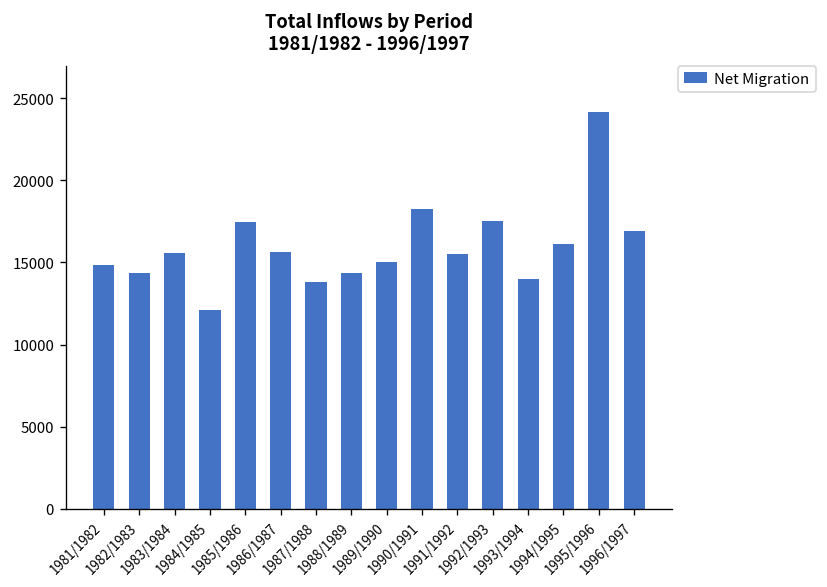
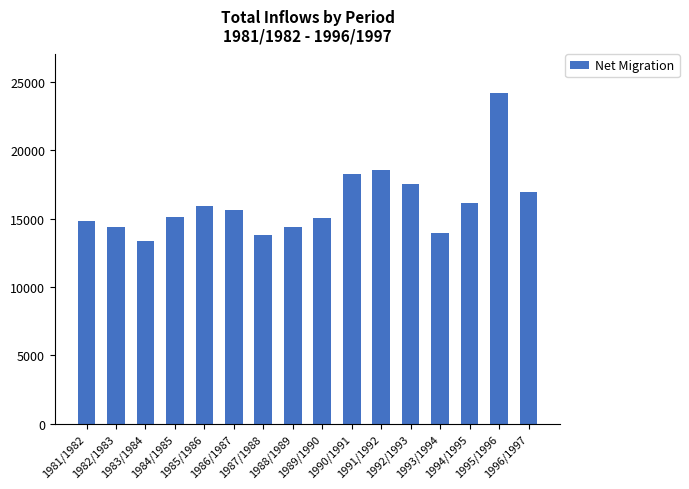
  {
    "1981/1982": 14800,
    "1982/1983": 14400,
-   "1983/1984": 15600,
-   "1984/1985": 12100,
-   "1985/1986": 17500,
+   "1983/1984": 13300,
+   "1984/1985": 15100,
+   "1985/1986": 15900,
    "1986/1987": 15600,
    "1987/1988": 13800,
    "1988/1989": 14400,
    "1989/1990": 15000,
    "1990/1991": 18200,
-   "1991/1992": 15500,
+   "1991/1992": 18500,
    "1992/1993": 17500,
    "1993/1994": 14000,
    "1994/1995": 16100,
    "1995/1996": 24200,
    "1996/1997": 16900
  }
